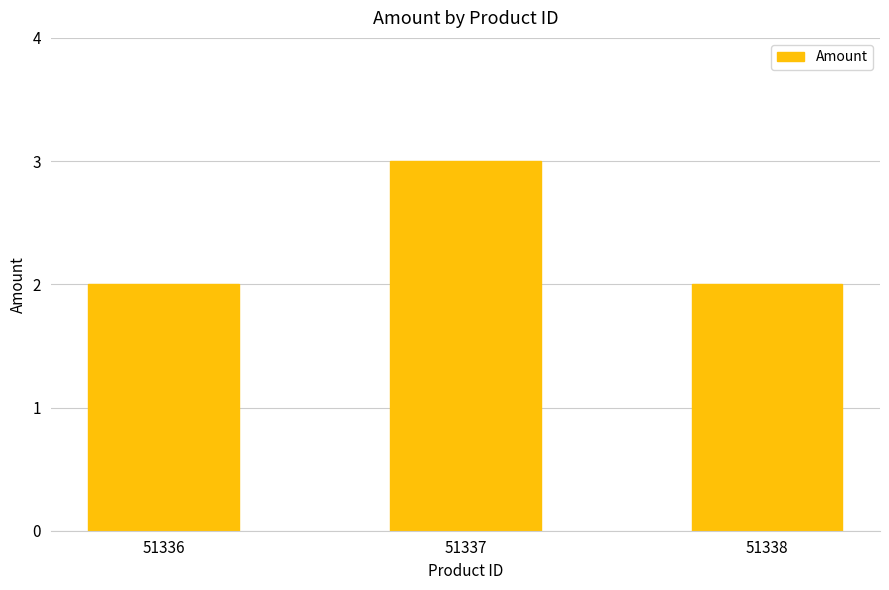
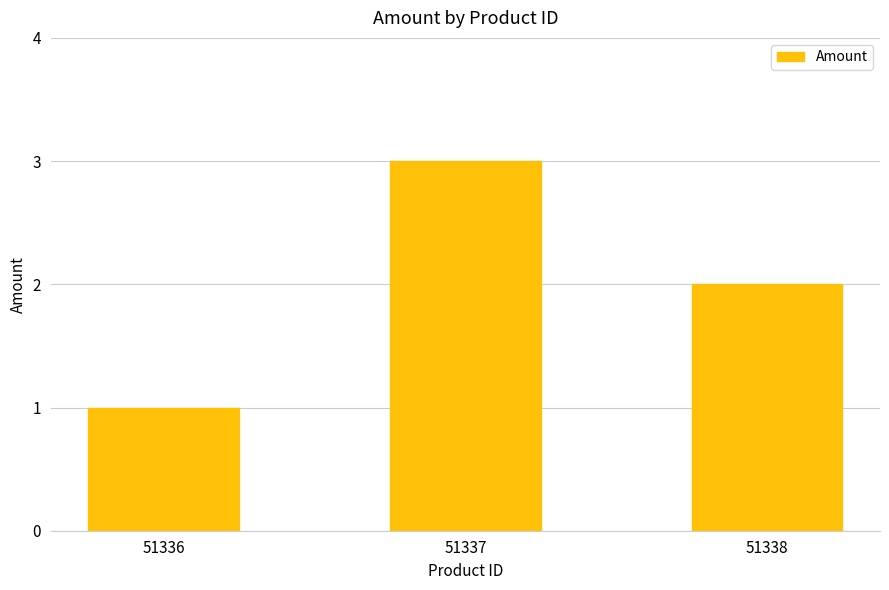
  {
-   "51336": 2,
+   "51336": 1,
    "51337": 3,
    "51338": 2
  }
